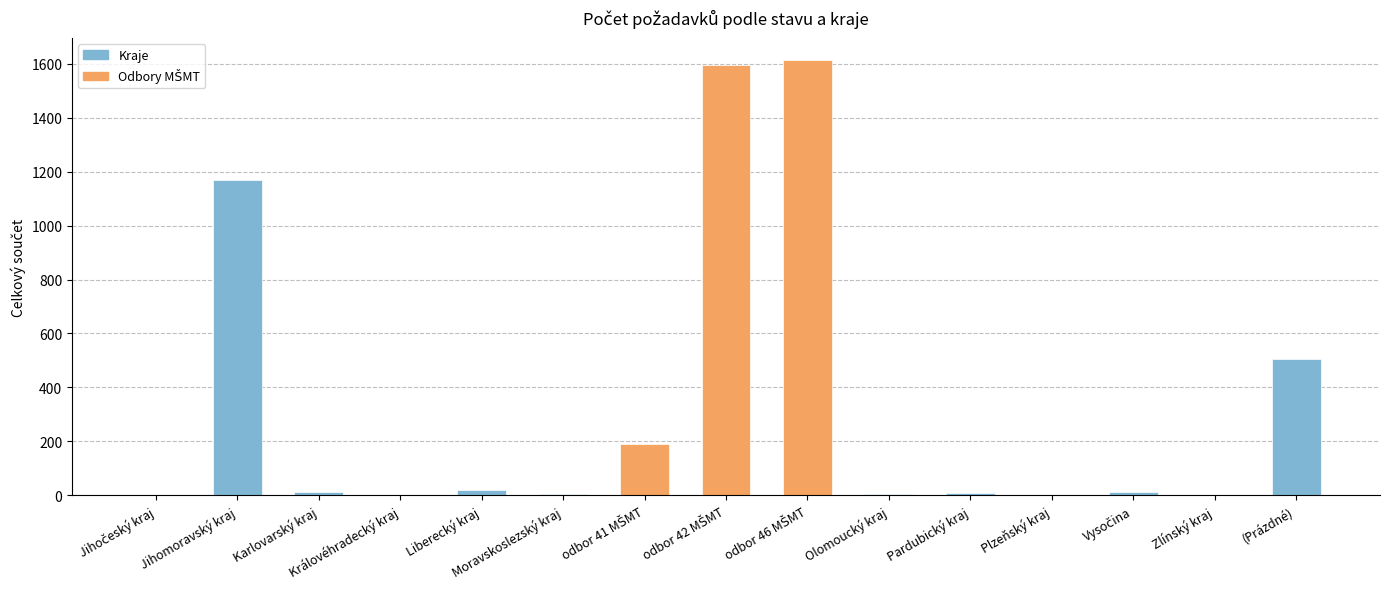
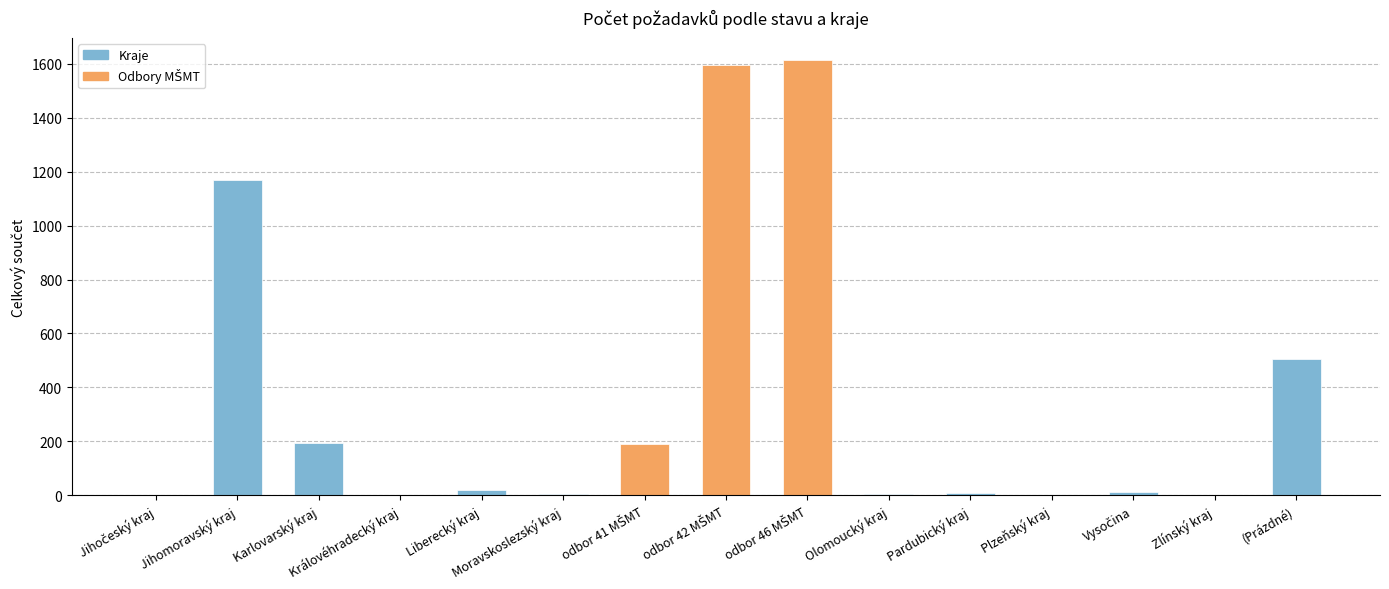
  {
    "Jihomoravský kraj": 1170,
-   "Karlovarský kraj": 10,
+   "Karlovarský kraj": 190,
    "Liberecký kraj": 20,
    "odbor 41 MŠMT": 190,
    "odbor 42 MŠMT": 1600,
    "odbor 46 MŠMT": 1610,
    "Pardubický kraj": 10,
    "Vysočina": 10,
    "(Prázdné)": 500
  }
